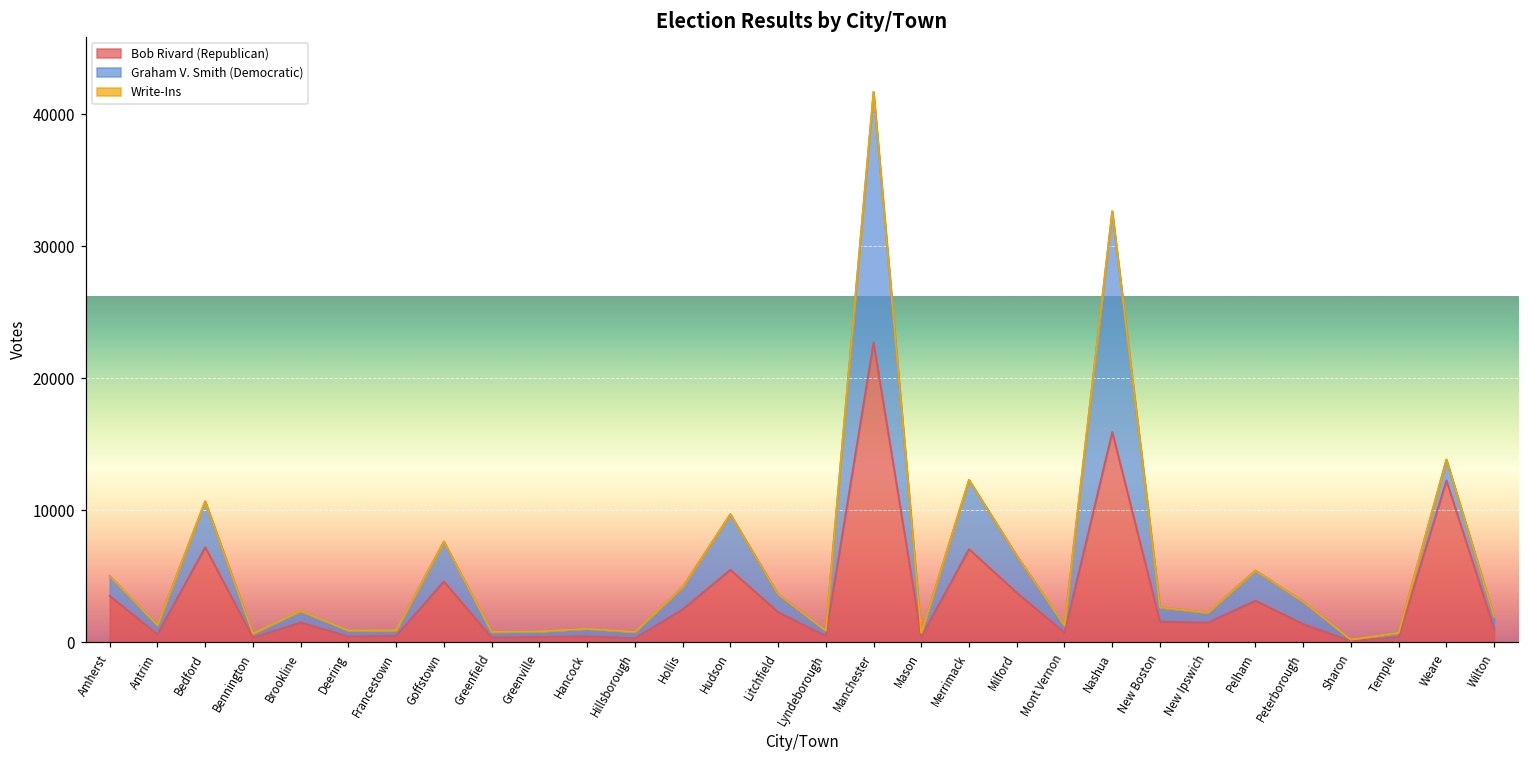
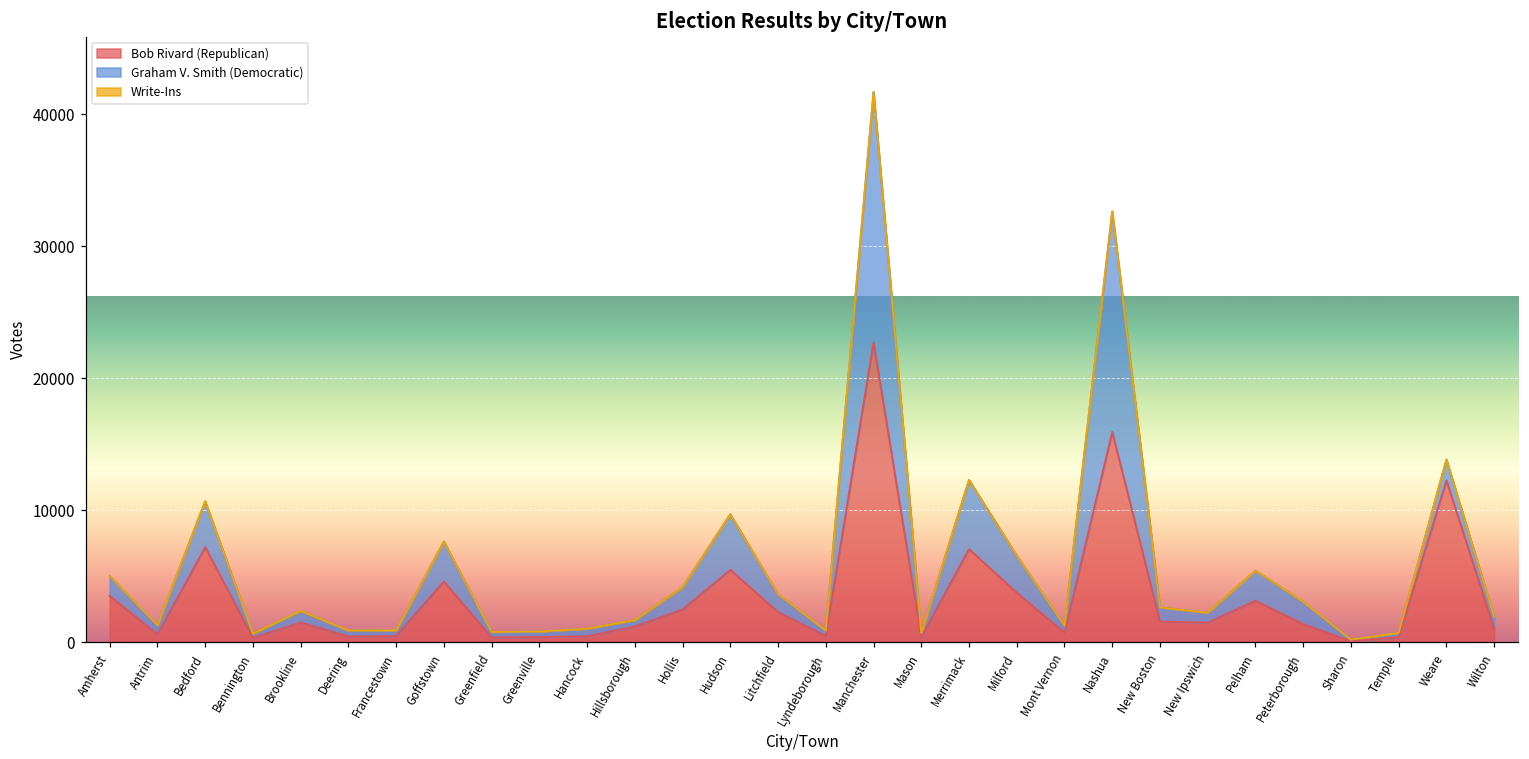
  {
    "Bob Rivard (Republican)": {
      "Amherst": 3500,
      "Antrim": 600,
      "Bedford": 7200,
      "Bennington": 400,
      "Brookline": 1500,
      "Deering": 400,
      "Francestown": 500,
      "Goffstown": 4600,
      "Greenfield": 400,
      "Greenville": 400,
      "Hancock": 500,
-     "Hillsborough": 300,
+     "Hillsborough": 1200,
      "Hollis": 2500,
      "Hudson": 5500,
      "Litchfield": 2300,
      "Lyndeborough": 500,
      "Manchester": 22700,
      "Mason": 400,
      "Merrimack": 7100,
      "Milford": 3800,
      "Mont Vernon": 700,
      "Nashua": 15900,
      "New Boston": 1600,
      "New Ipswich": 1500,
      "Pelham": 3200,
      "Peterborough": 1400,
      "Temple": 400,
      "Weare": 12300,
      "Wilton": 1000
    }
  }
